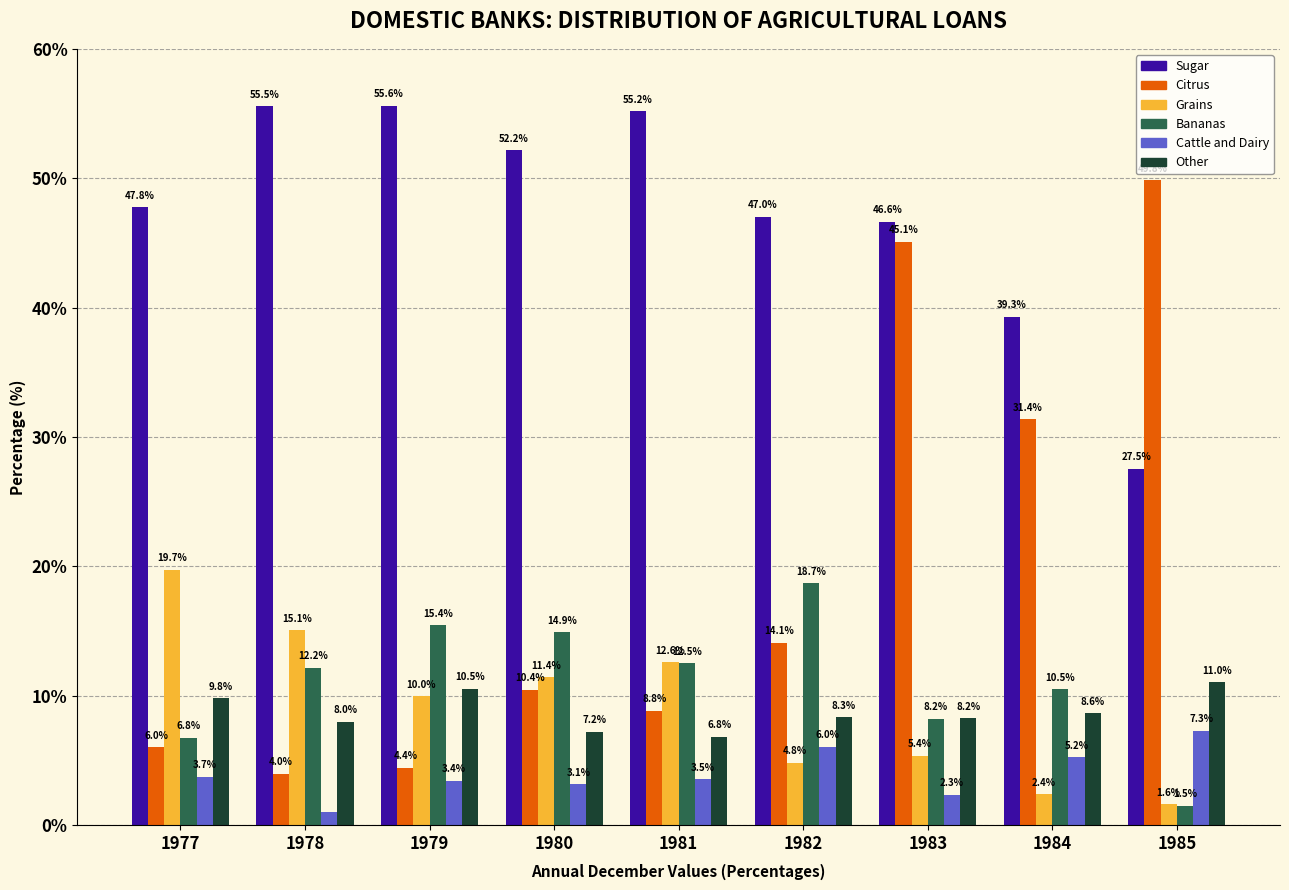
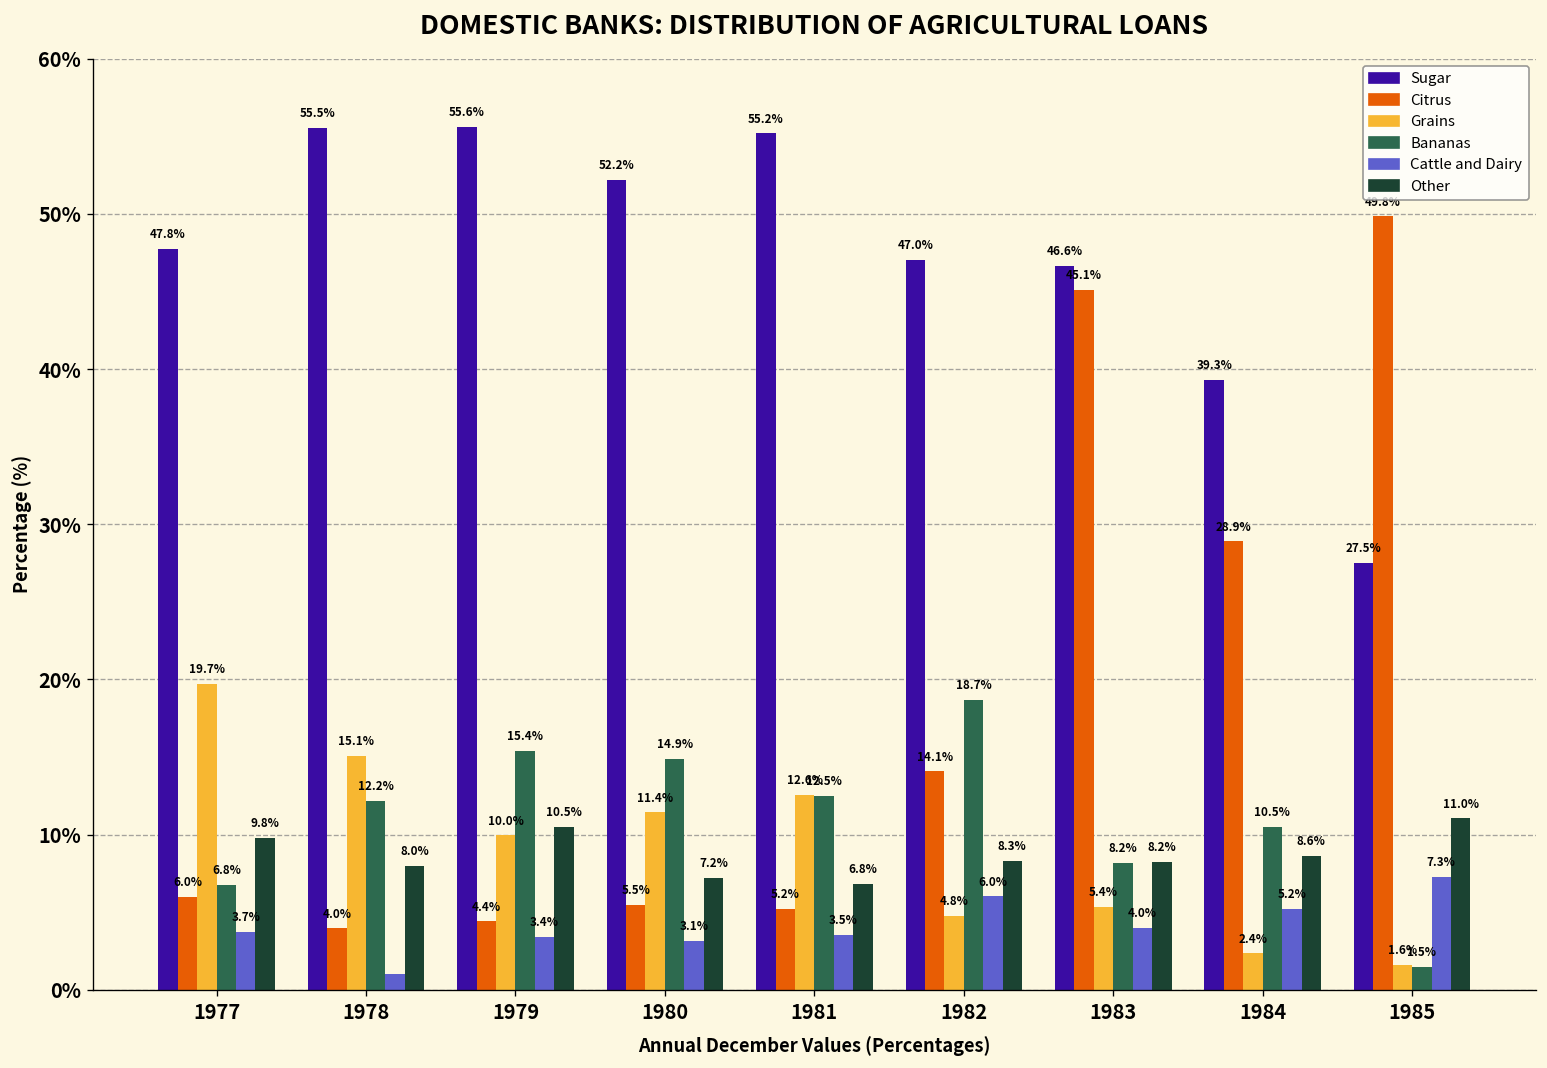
  {
    "Sugar": {
      "1977": "47.8%",
      "1978": "55.5%",
      "1979": "55.6%",
      "1980": "52.2%",
      "1981": "55.2%",
      "1982": "47.0%",
      "1983": "46.6%",
      "1984": "39.3%",
      "1985": "27.5%"
    },
    "Citrus": {
      "1977": "6.0%",
      "1978": "4.0%",
      "1979": "4.4%",
-     "1980": "10.4%",
-     "1981": "8.8%",
+     "1980": "5.5%",
+     "1981": "5.2%",
      "1982": "14.1%",
      "1983": "45.1%",
-     "1984": "31.4%"
+     "1984": "28.9%"
    },
    "Grains": {
      "1977": "19.7%",
      "1978": "15.1%",
      "1979": "10.0%",
      "1980": "11.4%",
      "1982": "4.8%",
      "1983": "5.4%",
      "1984": "2.4%"
    },
    "Cattle and Dairy": {
      "1977": "3.7%",
      "1979": "3.4%",
      "1980": "3.1%",
      "1981": "3.5%",
      "1982": "6.0%",
-     "1983": "2.3%",
+     "1983": "4.0%",
      "1984": "5.2%",
      "1985": "7.3%"
    }
  }
